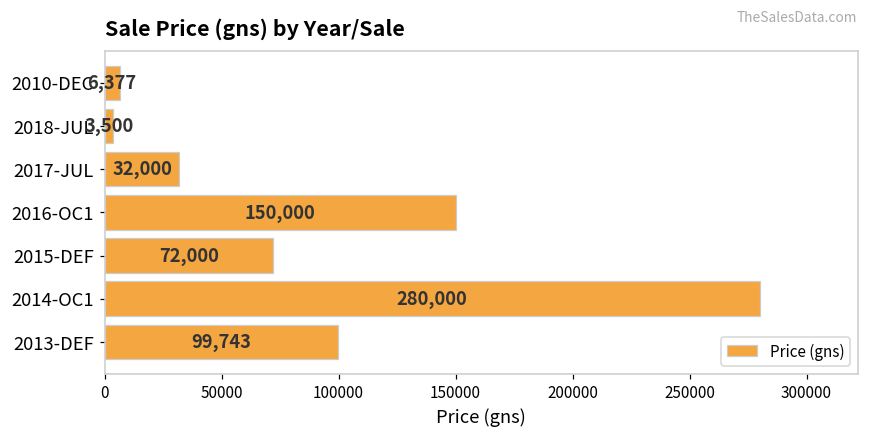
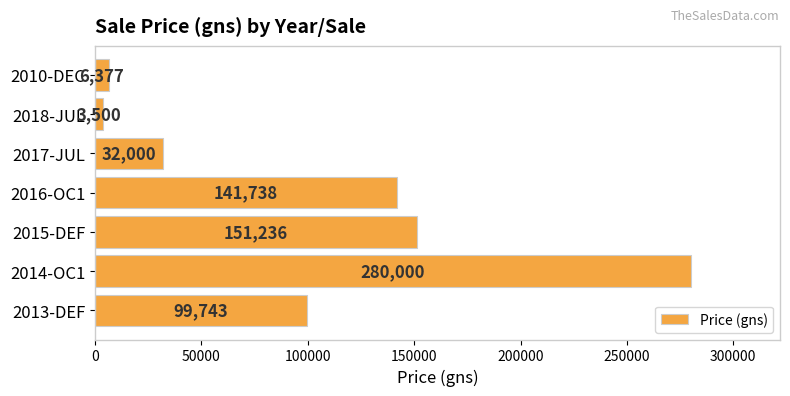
  {
    "2010-DEC": "6,377",
    "2018-JUL": "3,500",
    "2017-JUL": "32,000",
-   "2016-OC1": "150,000",
-   "2015-DEF": "72,000",
+   "2016-OC1": "141,738",
+   "2015-DEF": "151,236",
    "2014-OC1": "280,000",
    "2013-DEF": "99,743"
  }
